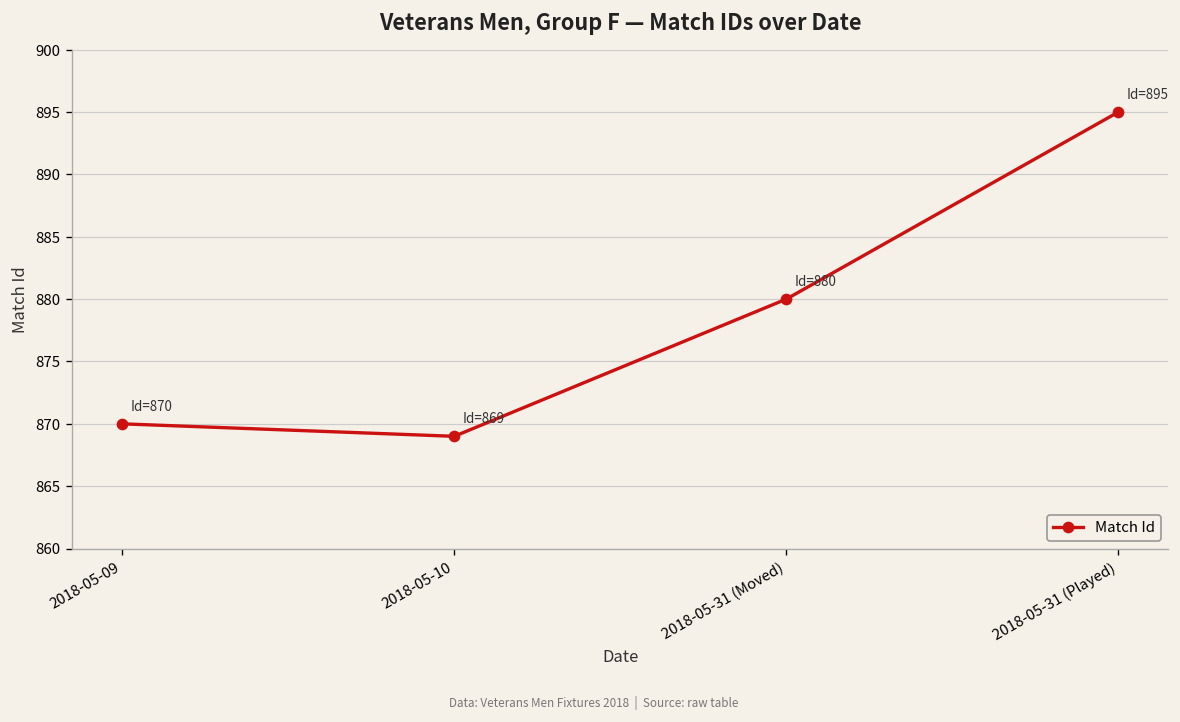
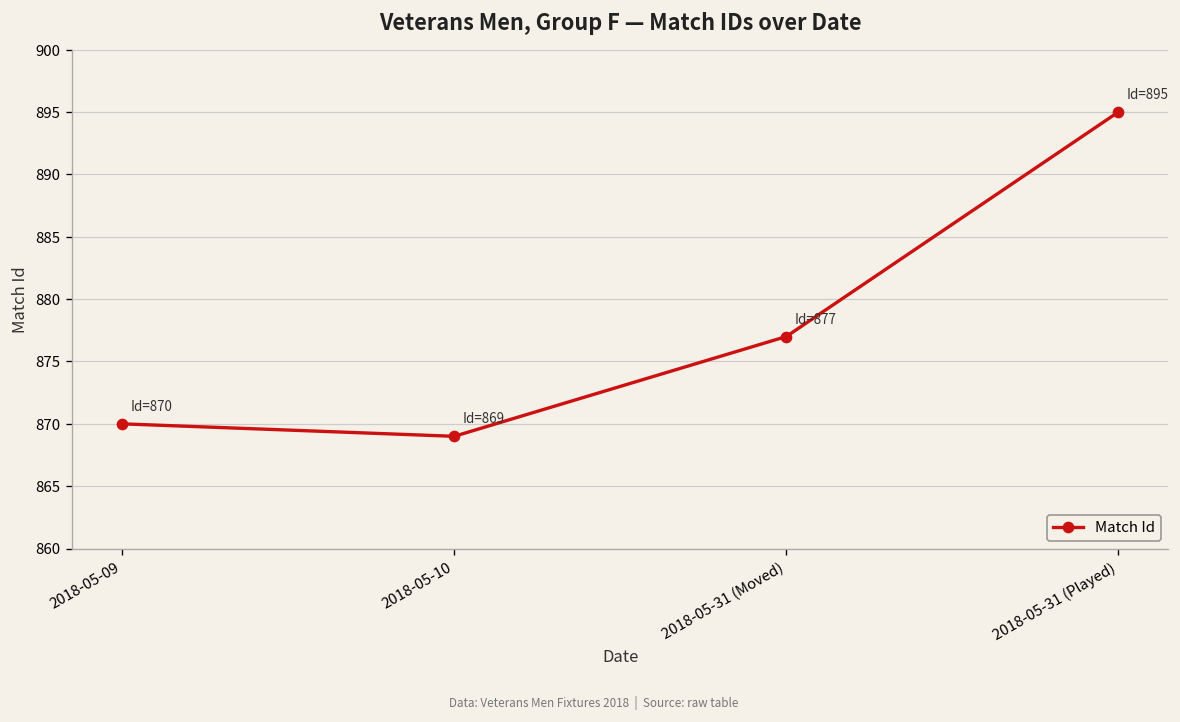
  {
    "2018-05-09": 870,
    "2018-05-10": 869,
-   "2018-05-31 (Moved)": 880,
+   "2018-05-31 (Moved)": 877,
    "2018-05-31 (Played)": 895
  }
